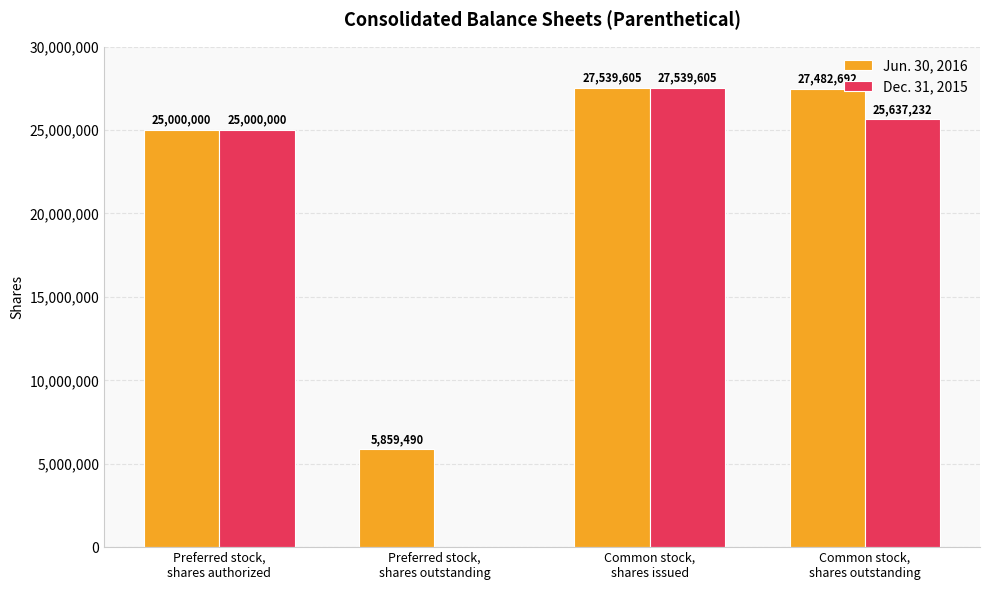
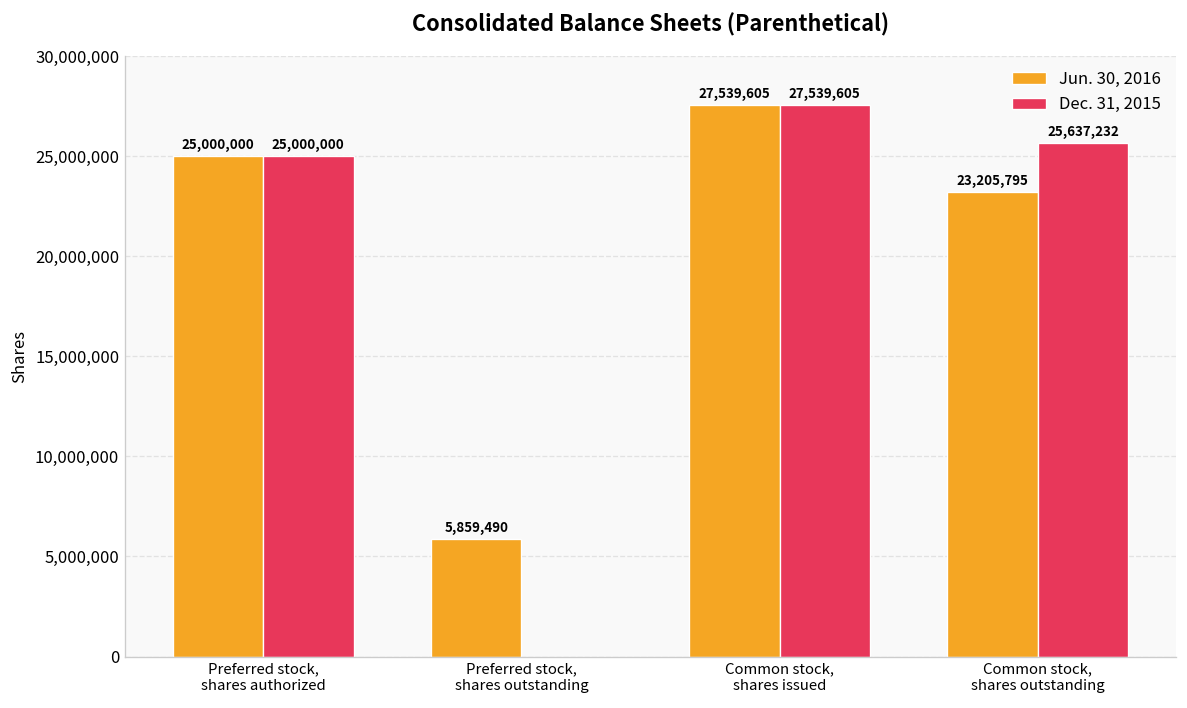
  {
    "Jun. 30, 2016": {
      "Preferred stock, shares authorized": "25,000,000",
      "Preferred stock, shares outstanding": "5,859,490",
      "Common stock, shares issued": "27,539,605",
-     "Common stock, shares outstanding": "27,482,692"
+     "Common stock, shares outstanding": "23,205,795"
    },
    "Dec. 31, 2015": {
      "Preferred stock, shares authorized": "25,000,000",
      "Common stock, shares issued": "27,539,605",
      "Common stock, shares outstanding": "25,637,232"
    }
  }
